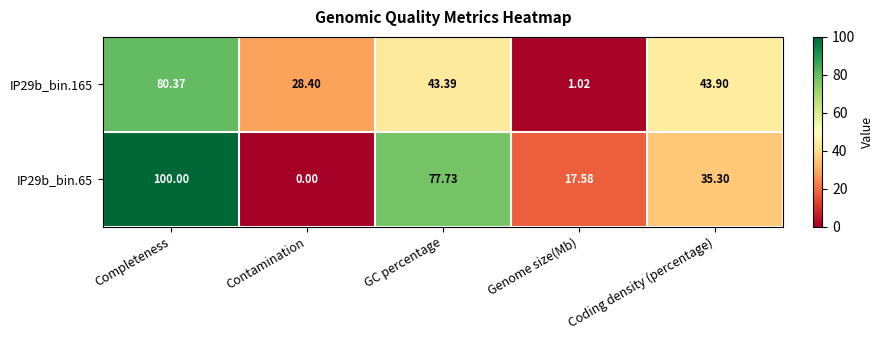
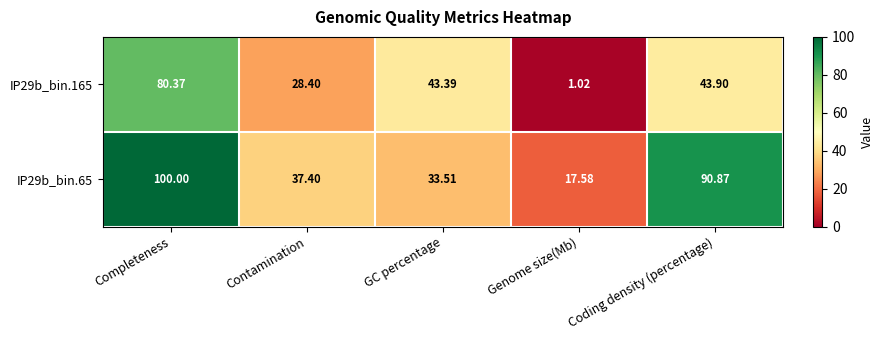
  {
    "IP29b_bin.165": {
      "Completeness": 80.37,
      "Contamination": 28.40,
      "GC percentage": 43.39,
      "Genome size(Mb)": 1.02,
      "Coding density (percentage)": 43.90
    },
    "IP29b_bin.65": {
      "Completeness": 100.00,
-     "Contamination": 0.00,
-     "GC percentage": 77.73,
+     "Contamination": 37.40,
+     "GC percentage": 33.51,
      "Genome size(Mb)": 17.58,
-     "Coding density (percentage)": 35.30
+     "Coding density (percentage)": 90.87
    }
  }
